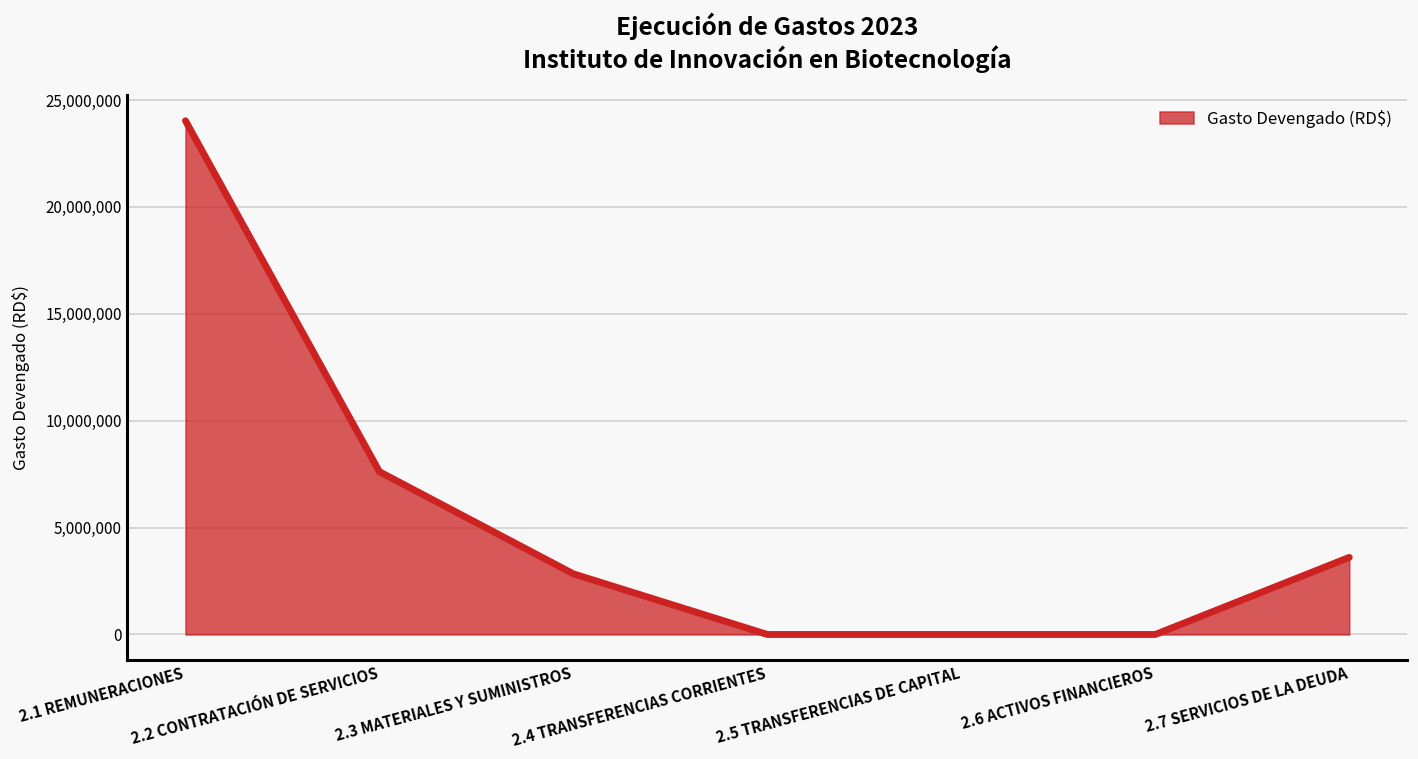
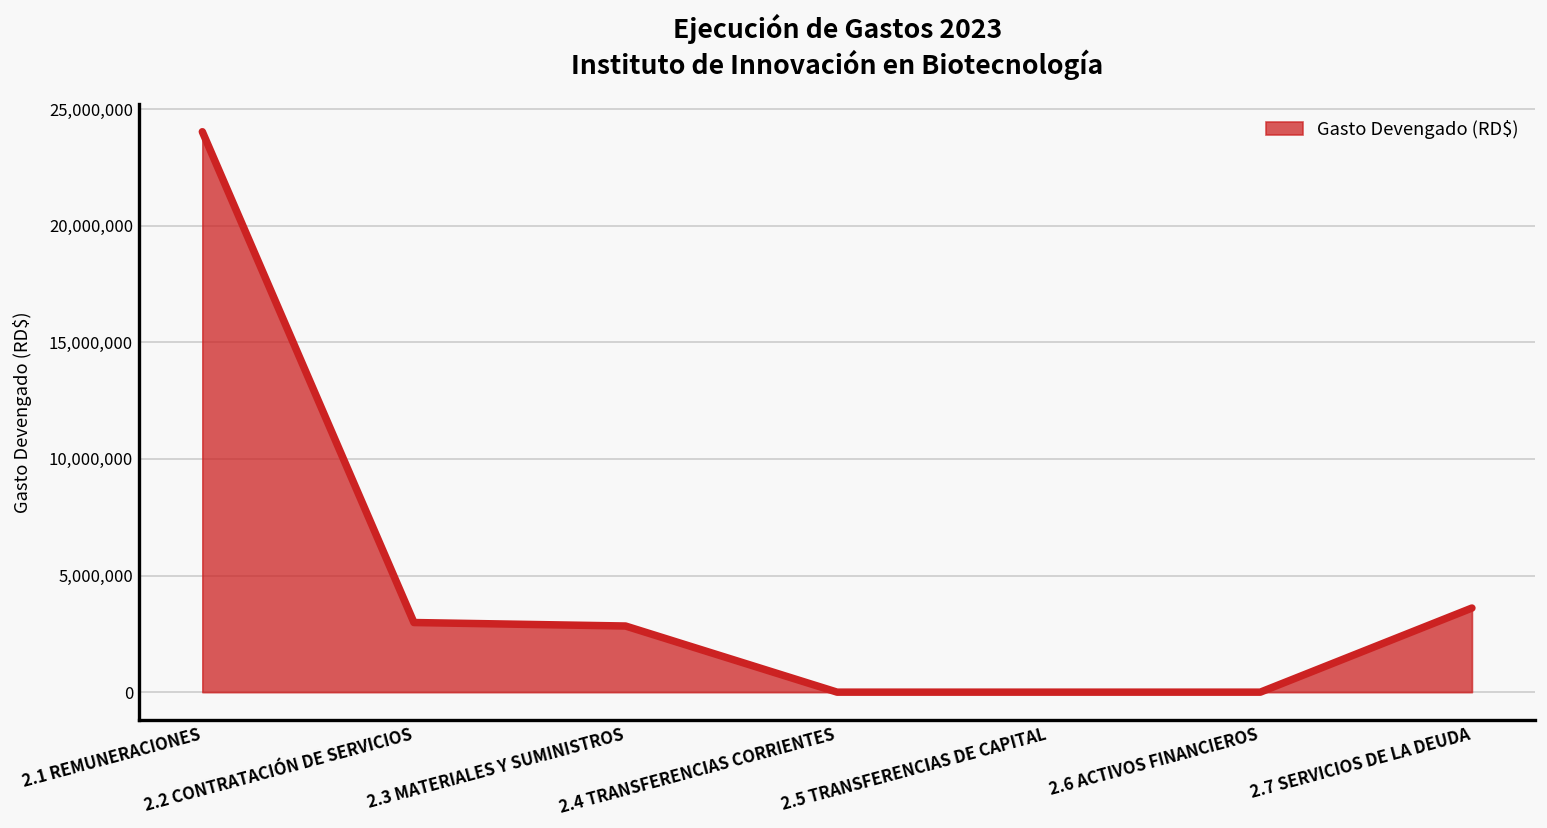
  {
    "2.1 REMUNERACIONES": "24,000,000",
-   "2.2 CONTRATACIÓN DE SERVICIOS": "7,600,000",
+   "2.2 CONTRATACIÓN DE SERVICIOS": "3,000,000",
    "2.3 MATERIALES Y SUMINISTROS": "2,800,000",
    "2.4 TRANSFERENCIAS CORRIENTES": "0",
    "2.5 TRANSFERENCIAS DE CAPITAL": "0",
    "2.6 ACTIVOS FINANCIEROS": "0",
    "2.7 SERVICIOS DE LA DEUDA": "3,600,000"
  }
